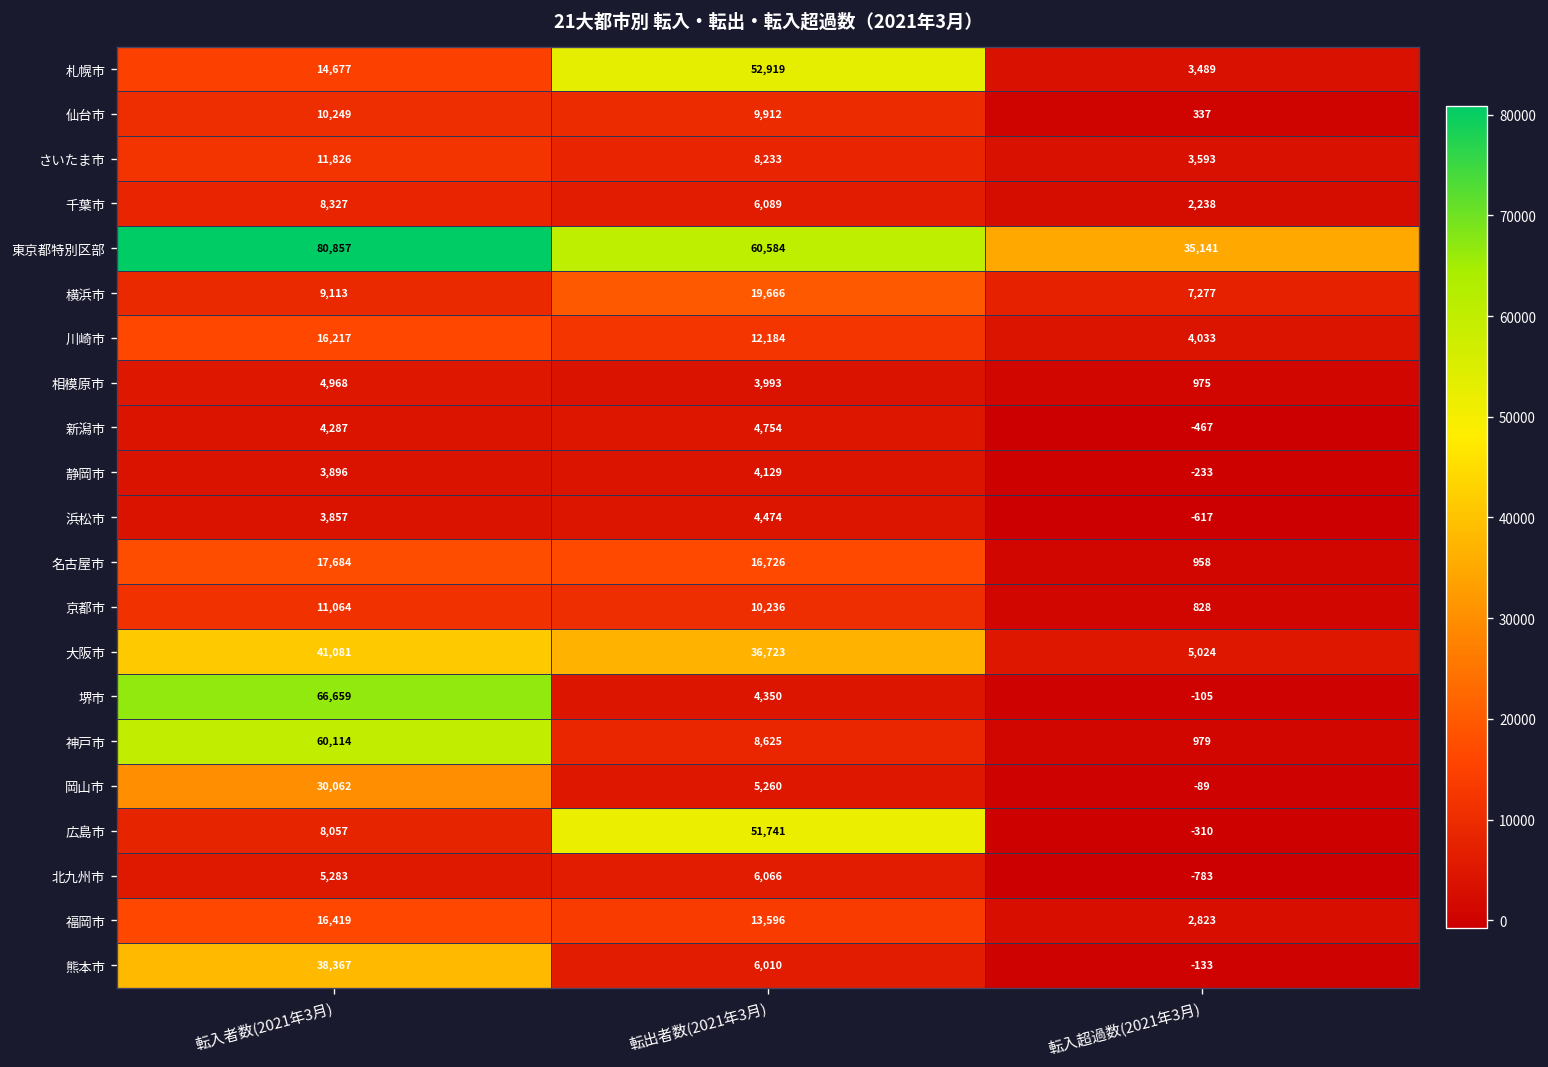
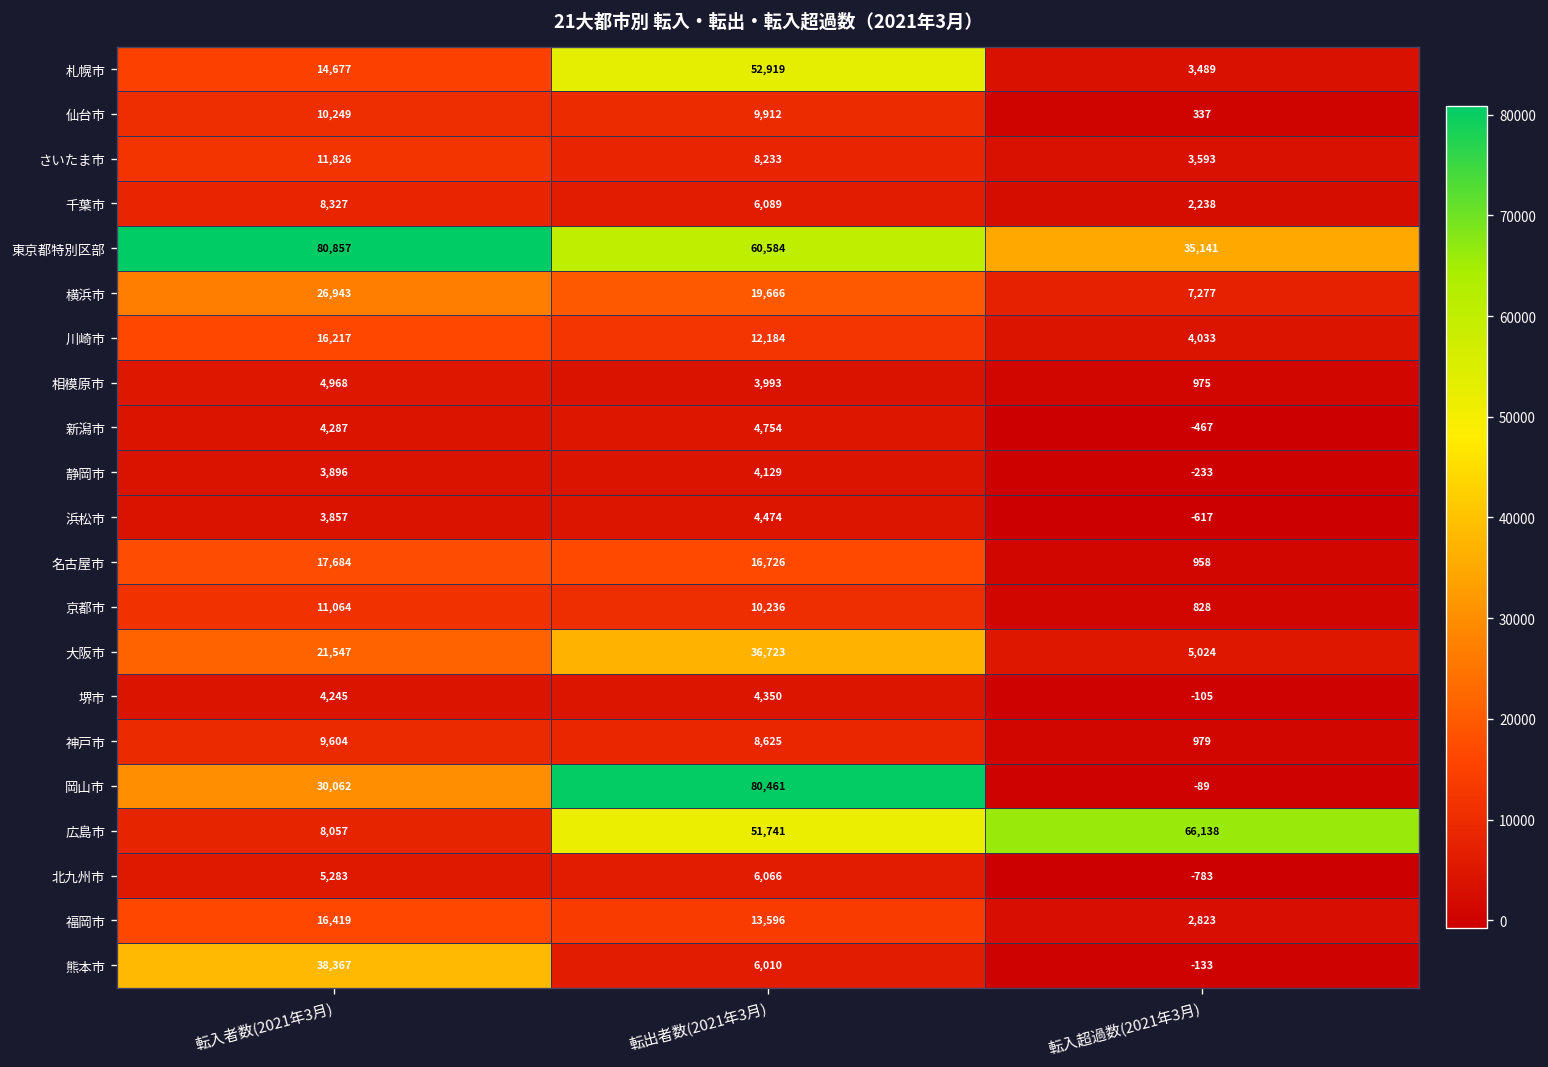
  {
    "札幌市": {
      "転入者数(2021年3月)": "14,677",
      "転出者数(2021年3月)": "52,919",
      "転入超過数(2021年3月)": "3,489"
    },
    "仙台市": {
      "転入者数(2021年3月)": "10,249",
      "転出者数(2021年3月)": "9,912",
      "転入超過数(2021年3月)": "337"
    },
    "さいたま市": {
      "転入者数(2021年3月)": "11,826",
      "転出者数(2021年3月)": "8,233",
      "転入超過数(2021年3月)": "3,593"
    },
    "千葉市": {
      "転入者数(2021年3月)": "8,327",
      "転出者数(2021年3月)": "6,089",
      "転入超過数(2021年3月)": "2,238"
    },
    "東京都特別区部": {
      "転入者数(2021年3月)": "80,857",
      "転出者数(2021年3月)": "60,584",
      "転入超過数(2021年3月)": "35,141"
    },
    "横浜市": {
-     "転入者数(2021年3月)": "9,113",
+     "転入者数(2021年3月)": "26,943",
      "転出者数(2021年3月)": "19,666",
      "転入超過数(2021年3月)": "7,277"
    },
    "川崎市": {
      "転入者数(2021年3月)": "16,217",
      "転出者数(2021年3月)": "12,184",
      "転入超過数(2021年3月)": "4,033"
    },
    "相模原市": {
      "転入者数(2021年3月)": "4,968",
      "転出者数(2021年3月)": "3,993",
      "転入超過数(2021年3月)": "975"
    },
    "新潟市": {
      "転入者数(2021年3月)": "4,287",
      "転出者数(2021年3月)": "4,754",
      "転入超過数(2021年3月)": "-467"
    },
    "静岡市": {
      "転入者数(2021年3月)": "3,896",
      "転出者数(2021年3月)": "4,129",
      "転入超過数(2021年3月)": "-233"
    },
    "浜松市": {
      "転入者数(2021年3月)": "3,857",
      "転出者数(2021年3月)": "4,474",
      "転入超過数(2021年3月)": "-617"
    },
    "名古屋市": {
      "転入者数(2021年3月)": "17,684",
      "転出者数(2021年3月)": "16,726",
      "転入超過数(2021年3月)": "958"
    },
    "京都市": {
      "転入者数(2021年3月)": "11,064",
      "転出者数(2021年3月)": "10,236",
      "転入超過数(2021年3月)": "828"
    },
    "大阪市": {
-     "転入者数(2021年3月)": "41,081",
+     "転入者数(2021年3月)": "21,547",
      "転出者数(2021年3月)": "36,723",
      "転入超過数(2021年3月)": "5,024"
    },
    "堺市": {
-     "転入者数(2021年3月)": "66,659",
+     "転入者数(2021年3月)": "4,245",
      "転出者数(2021年3月)": "4,350",
      "転入超過数(2021年3月)": "-105"
    },
    "神戸市": {
-     "転入者数(2021年3月)": "60,114",
+     "転入者数(2021年3月)": "9,604",
      "転出者数(2021年3月)": "8,625",
      "転入超過数(2021年3月)": "979"
    },
    "岡山市": {
      "転入者数(2021年3月)": "30,062",
-     "転出者数(2021年3月)": "5,260",
+     "転出者数(2021年3月)": "80,461",
      "転入超過数(2021年3月)": "-89"
    },
    "広島市": {
      "転入者数(2021年3月)": "8,057",
      "転出者数(2021年3月)": "51,741",
-     "転入超過数(2021年3月)": "-310"
+     "転入超過数(2021年3月)": "66,138"
    },
    "北九州市": {
      "転入者数(2021年3月)": "5,283",
      "転出者数(2021年3月)": "6,066",
      "転入超過数(2021年3月)": "-783"
    },
    "福岡市": {
      "転入者数(2021年3月)": "16,419",
      "転出者数(2021年3月)": "13,596",
      "転入超過数(2021年3月)": "2,823"
    },
    "熊本市": {
      "転入者数(2021年3月)": "38,367",
      "転出者数(2021年3月)": "6,010",
      "転入超過数(2021年3月)": "-133"
    }
  }
